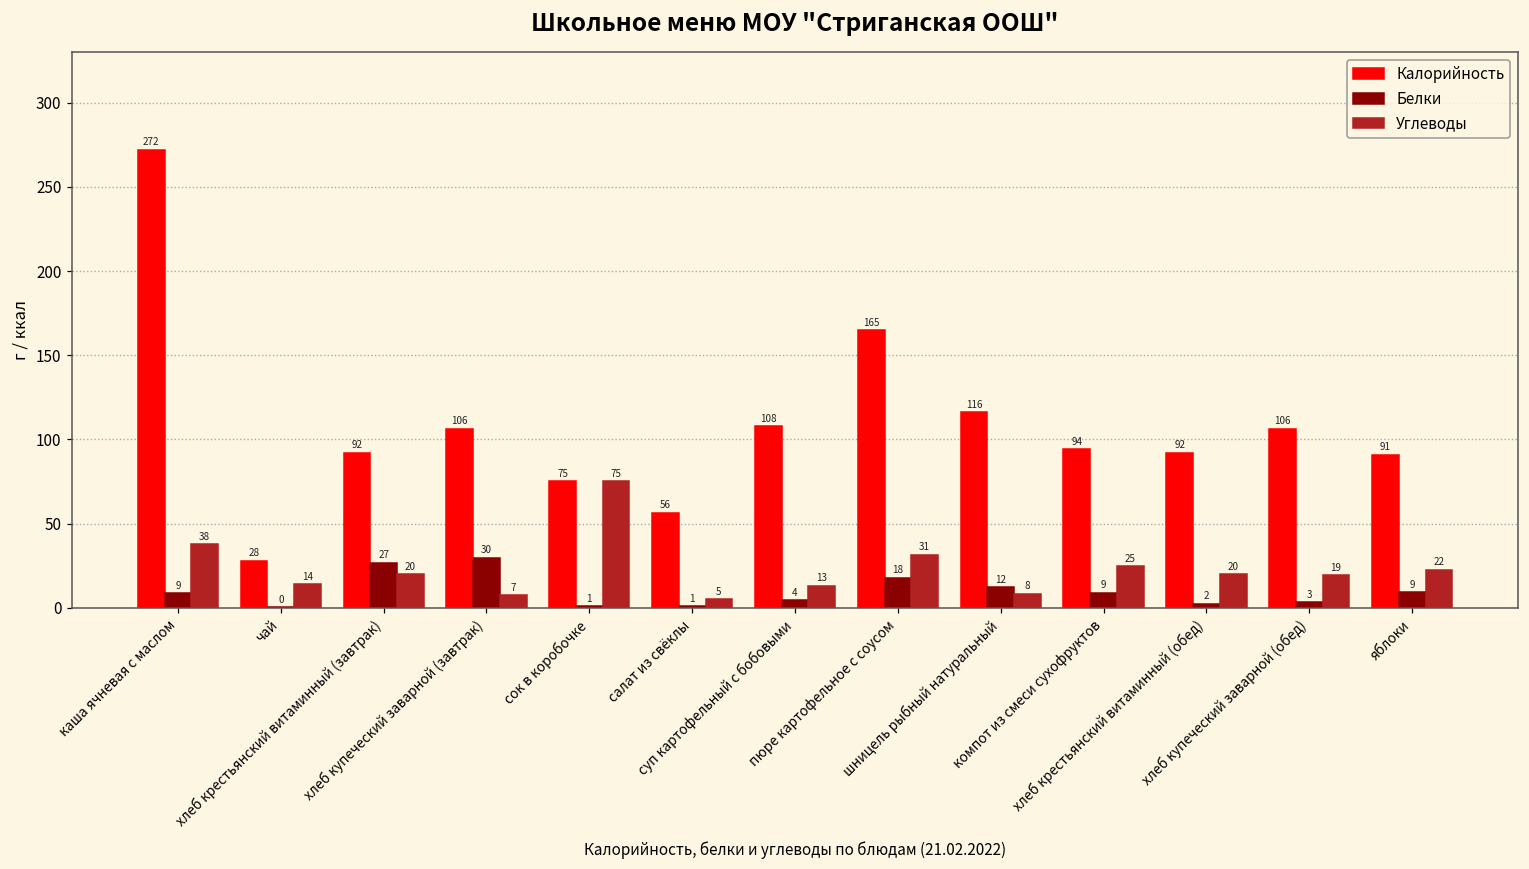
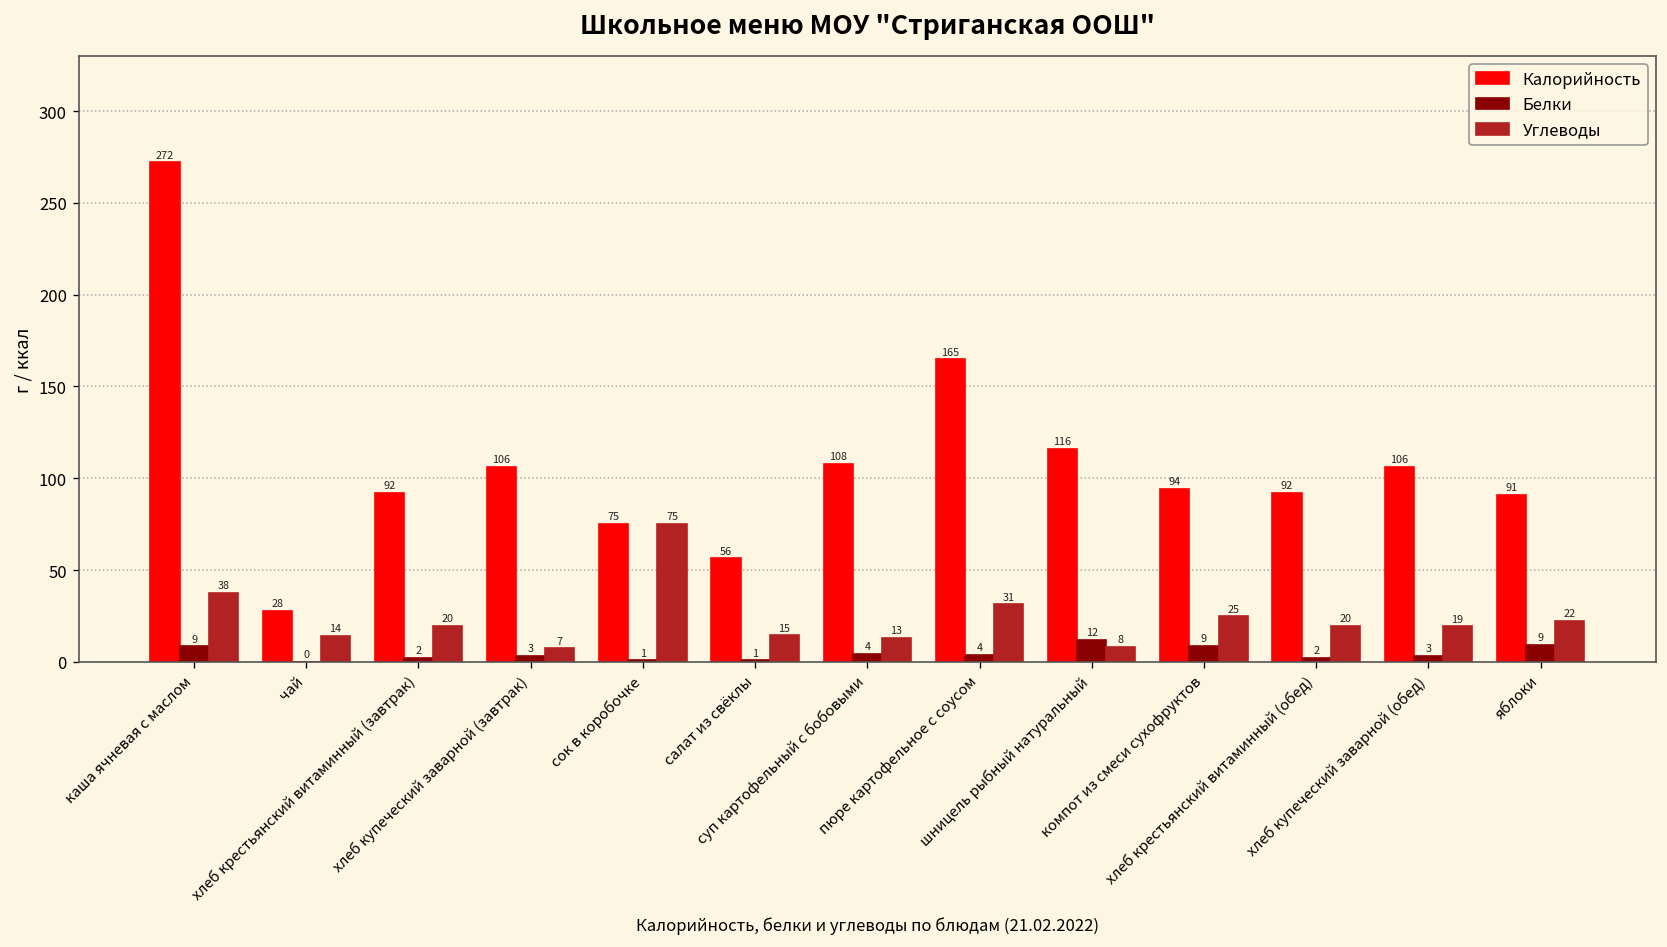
  {
    "Калорийность": {
      "каша ячневая с маслом": 272,
      "чай": 28,
      "хлеб крестьянский витаминный (завтрак)": 92,
      "хлеб купеческий заварной (завтрак)": 106,
      "сок в коробочке": 75,
      "салат из свёклы": 56,
      "суп картофельный с бобовыми": 108,
      "пюре картофельное с соусом": 165,
      "шницель рыбный натуральный": 116,
      "компот из смеси сухофруктов": 94,
      "хлеб крестьянский витаминный (обед)": 92,
      "хлеб купеческий заварной (обед)": 106,
      "яблоки": 91
    },
    "Белки": {
      "каша ячневая с маслом": 9,
      "чай": 0,
-     "хлеб крестьянский витаминный (завтрак)": 27,
-     "хлеб купеческий заварной (завтрак)": 30,
+     "хлеб крестьянский витаминный (завтрак)": 2,
+     "хлеб купеческий заварной (завтрак)": 3,
      "сок в коробочке": 1,
      "салат из свёклы": 1,
      "суп картофельный с бобовыми": 4,
-     "пюре картофельное с соусом": 18,
+     "пюре картофельное с соусом": 4,
      "шницель рыбный натуральный": 12,
      "компот из смеси сухофруктов": 9,
      "хлеб крестьянский витаминный (обед)": 2,
      "хлеб купеческий заварной (обед)": 3,
      "яблоки": 9
    },
    "Углеводы": {
      "каша ячневая с маслом": 38,
      "чай": 14,
      "хлеб крестьянский витаминный (завтрак)": 20,
      "хлеб купеческий заварной (завтрак)": 7,
      "сок в коробочке": 75,
-     "салат из свёклы": 5,
+     "салат из свёклы": 15,
      "суп картофельный с бобовыми": 13,
      "пюре картофельное с соусом": 31,
      "шницель рыбный натуральный": 8,
      "компот из смеси сухофруктов": 25,
      "хлеб крестьянский витаминный (обед)": 20,
      "хлеб купеческий заварной (обед)": 19,
      "яблоки": 22
    }
  }
